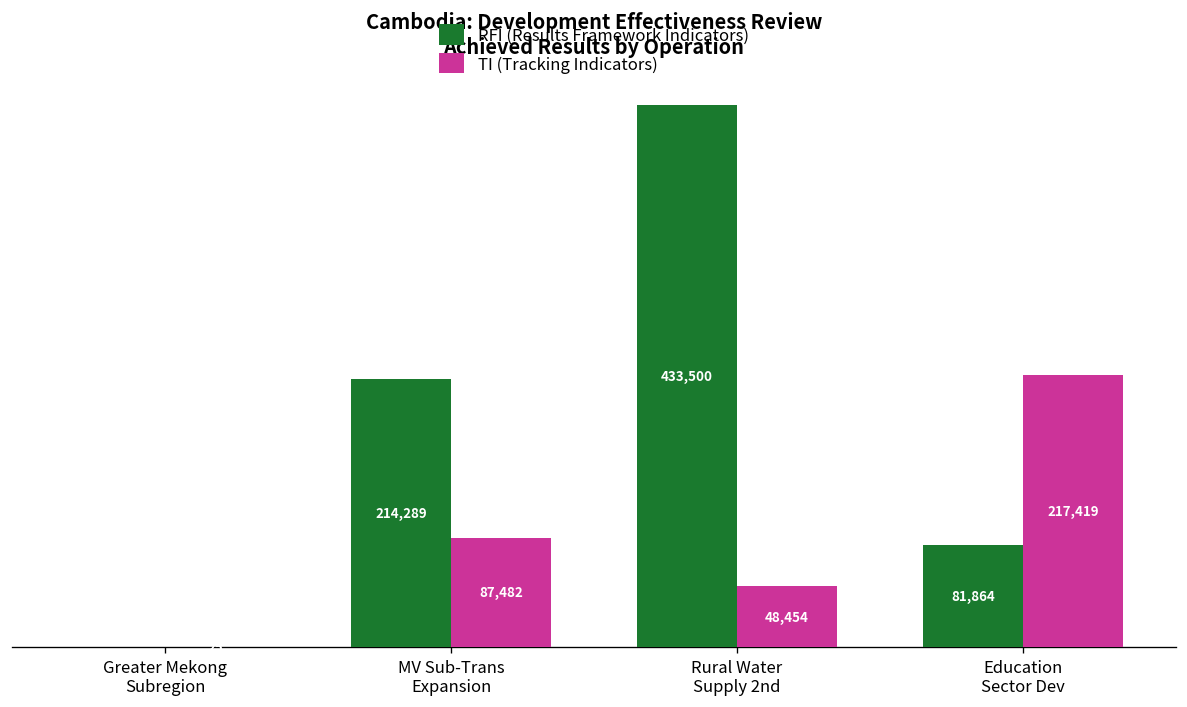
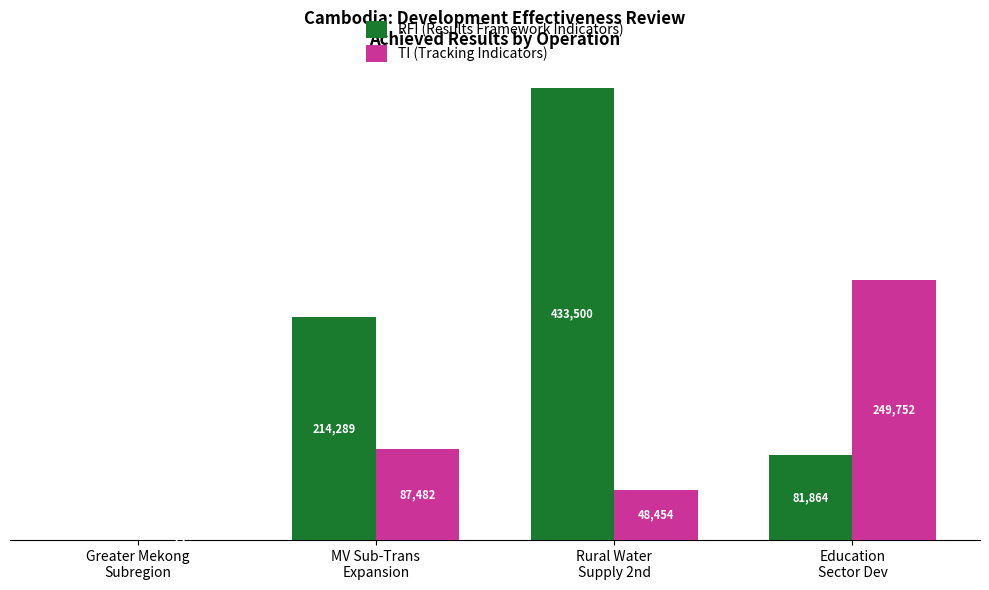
  {
    "RFI (Results Framework Indicators)": {
      "MV Sub-Trans Expansion": "214,289",
      "Rural Water Supply 2nd": "433,500",
      "Education Sector Dev": "81,864"
    },
    "TI (Tracking Indicators)": {
      "MV Sub-Trans Expansion": "87,482",
      "Rural Water Supply 2nd": "48,454",
-     "Education Sector Dev": "217,419"
+     "Education Sector Dev": "249,752"
    }
  }
